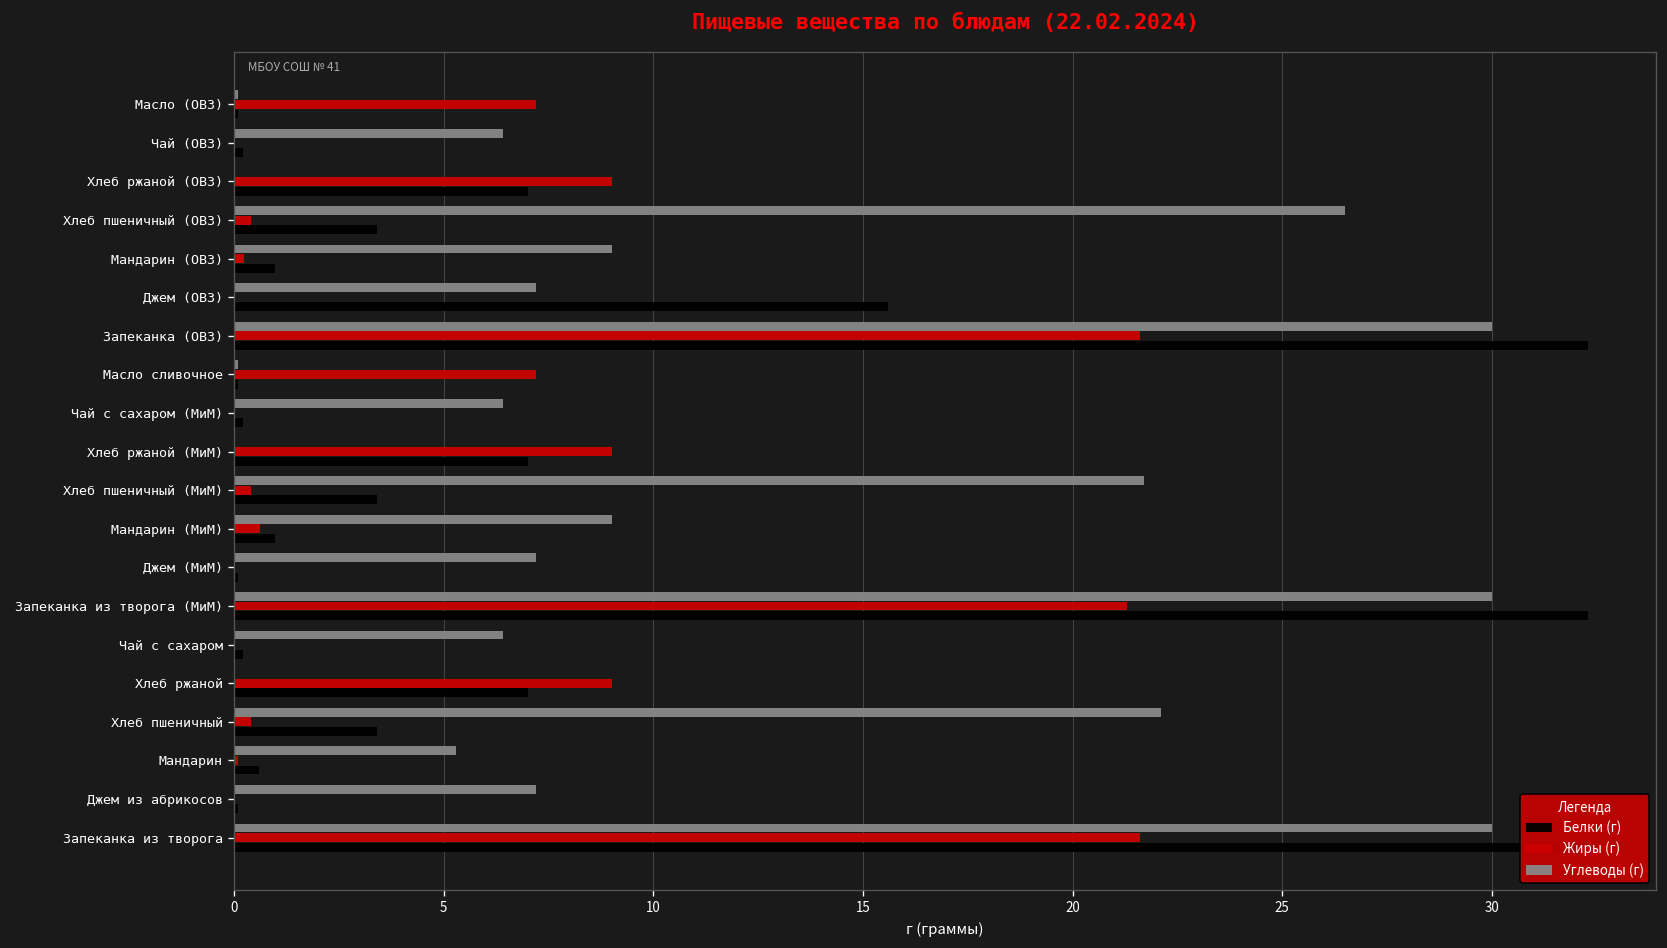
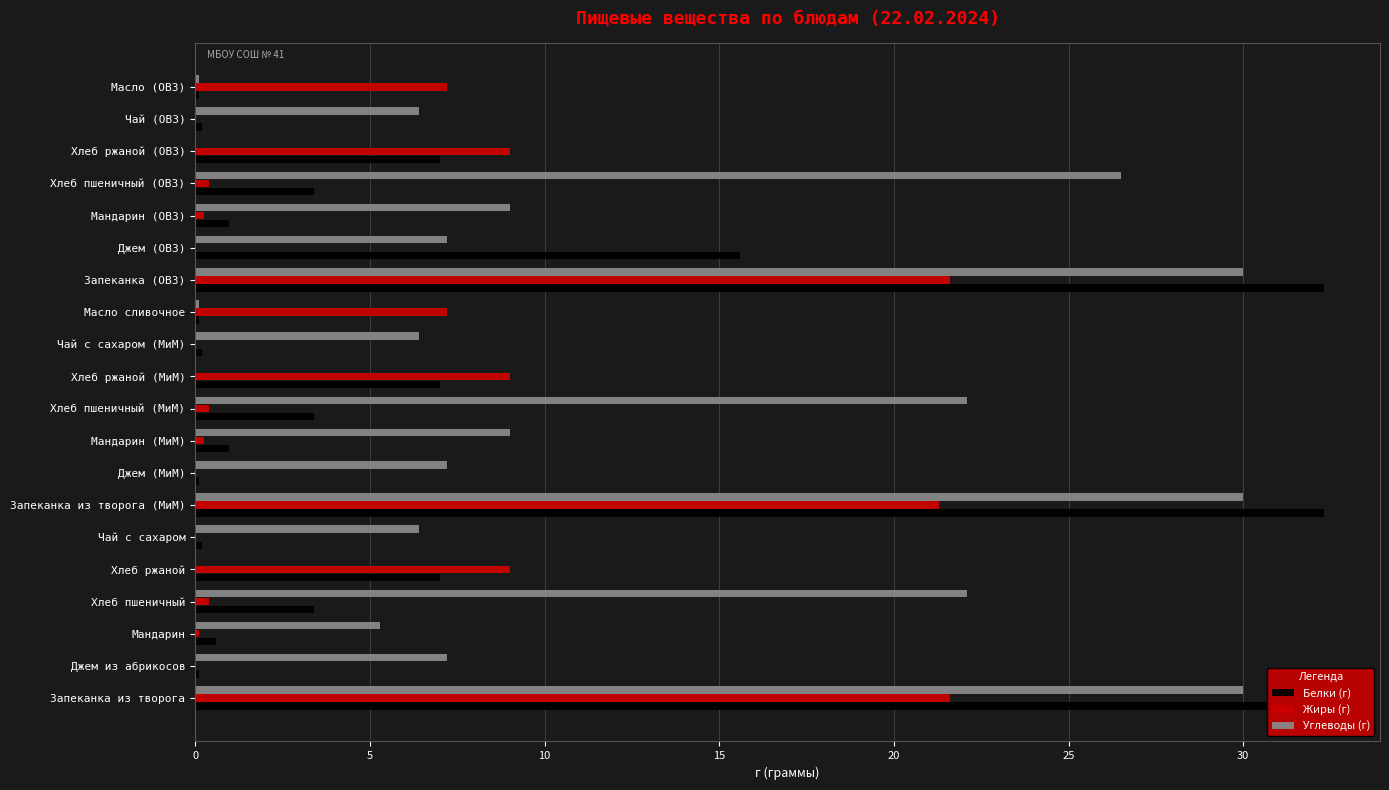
  {
    "Белки (г)": {
      "Масло (ОВЗ)": 0.1,
      "Чай (ОВЗ)": 0.2,
      "Хлеб ржаной (ОВЗ)": 7.0,
      "Хлеб пшеничный (ОВЗ)": 3.4,
      "Мандарин (ОВЗ)": 1.0,
      "Джем (ОВЗ)": 15.6,
      "Запеканка (ОВЗ)": 32.3,
      "Масло сливочное": 0.1,
      "Чай с сахаром (МиМ)": 0.2,
      "Хлеб ржаной (МиМ)": 7.0,
      "Хлеб пшеничный (МиМ)": 3.4,
      "Мандарин (МиМ)": 1.0,
      "Джем (МиМ)": 0.1,
      "Запеканка из творога (МиМ)": 32.3,
      "Чай с сахаром": 0.2,
      "Хлеб ржаной": 7.0,
      "Хлеб пшеничный": 3.4,
      "Мандарин": 0.6,
      "Джем из абрикосов": 0.1
    },
    "Жиры (г)": {
      "Масло (ОВЗ)": 7.2,
      "Чай (ОВЗ)": 0.0,
      "Хлеб ржаной (ОВЗ)": 9.0,
      "Хлеб пшеничный (ОВЗ)": 0.4,
      "Мандарин (ОВЗ)": 0.2,
      "Джем (ОВЗ)": 0.0,
      "Запеканка (ОВЗ)": 21.6,
      "Масло сливочное": 7.2,
      "Чай с сахаром (МиМ)": 0.0,
      "Хлеб ржаной (МиМ)": 9.0,
      "Хлеб пшеничный (МиМ)": 0.4,
-     "Мандарин (МиМ)": 0.6,
+     "Мандарин (МиМ)": 0.2,
      "Джем (МиМ)": 0.0,
      "Запеканка из творога (МиМ)": 21.3,
      "Чай с сахаром": 0.0,
      "Хлеб ржаной": 9.0,
      "Хлеб пшеничный": 0.4,
      "Мандарин": 0.1,
      "Джем из абрикосов": 0.0,
      "Запеканка из творога": 21.6
    },
    "Углеводы (г)": {
      "Чай (ОВЗ)": 6.4,
      "Хлеб ржаной (ОВЗ)": 0.0,
      "Хлеб пшеничный (ОВЗ)": 26.5,
      "Мандарин (ОВЗ)": 9.0,
      "Джем (ОВЗ)": 7.2,
      "Запеканка (ОВЗ)": 30.0,
      "Масло сливочное": 0.1,
      "Чай с сахаром (МиМ)": 6.4,
      "Хлеб ржаной (МиМ)": 0.0,
-     "Хлеб пшеничный (МиМ)": 21.7,
+     "Хлеб пшеничный (МиМ)": 22.1,
      "Мандарин (МиМ)": 9.0,
      "Джем (МиМ)": 7.2,
      "Запеканка из творога (МиМ)": 30.0,
      "Чай с сахаром": 6.4,
      "Хлеб ржаной": 0.0,
      "Хлеб пшеничный": 22.1,
      "Мандарин": 5.3,
      "Джем из абрикосов": 7.2,
      "Запеканка из творога": 30.0
    }
  }
